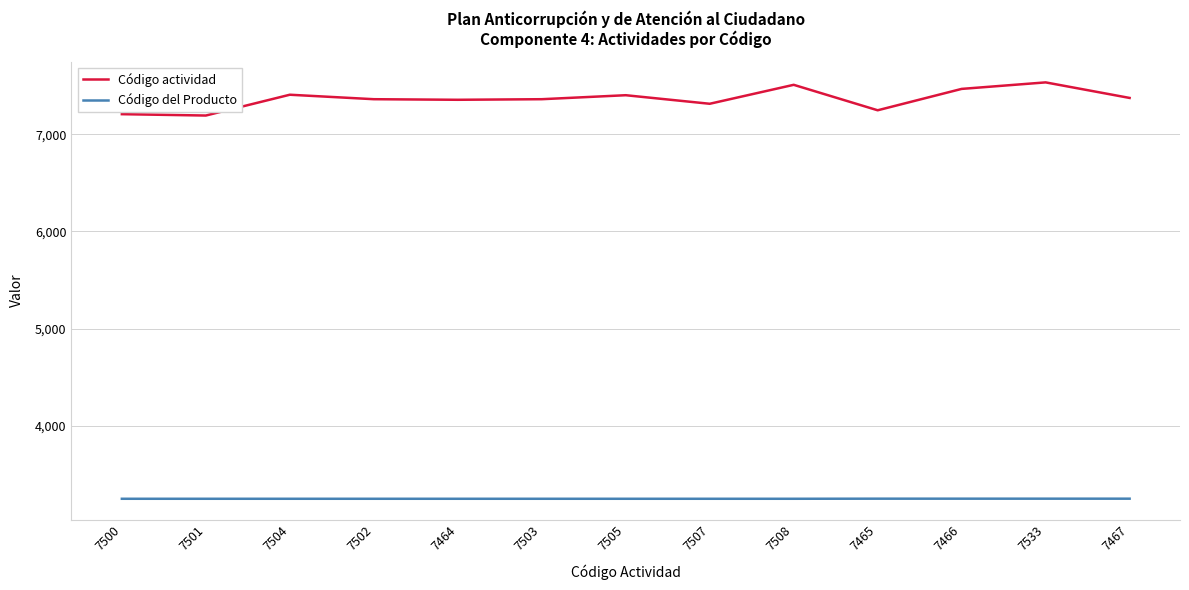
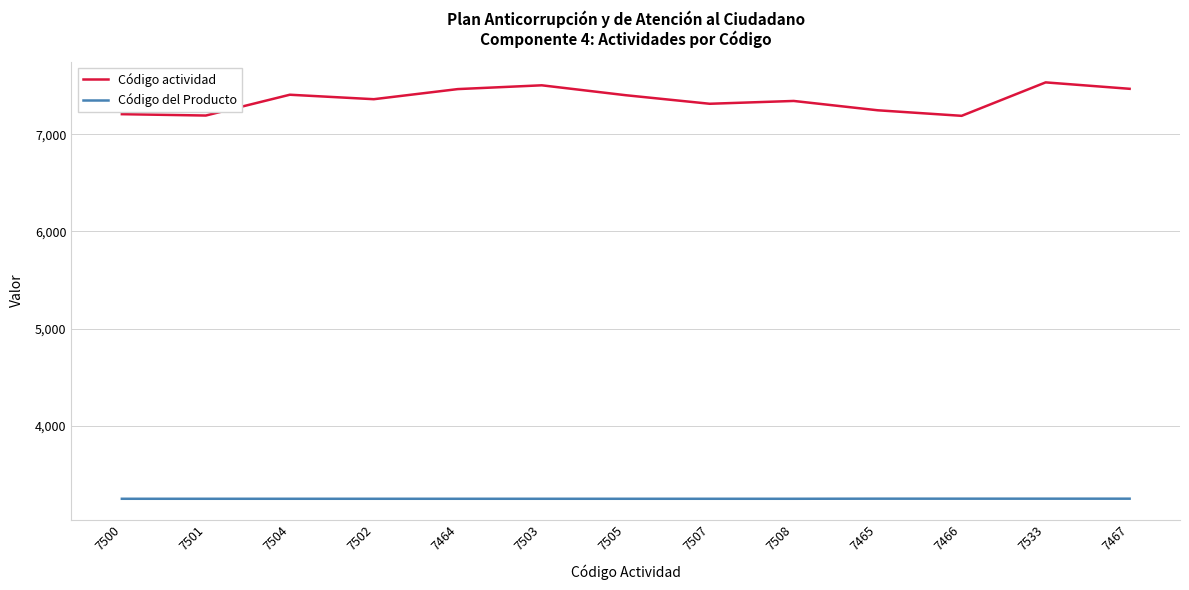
  {
    "Código actividad": {
      "7500": "7,200",
      "7501": "7,200",
      "7504": "7,400",
      "7502": "7,400",
-     "7464": "7,400",
-     "7503": "7,400",
+     "7464": "7,500",
+     "7503": "7,500",
      "7505": "7,400",
      "7507": "7,300",
-     "7508": "7,500",
+     "7508": "7,300",
      "7465": "7,200",
-     "7466": "7,500",
+     "7466": "7,200",
      "7533": "7,500",
-     "7467": "7,400"
+     "7467": "7,500"
    },
    "Código del Producto": {
      "7500": "3,200",
      "7501": "3,200",
      "7504": "3,200",
      "7502": "3,200",
      "7464": "3,200",
      "7503": "3,200",
      "7505": "3,200",
      "7507": "3,200",
      "7508": "3,200",
      "7465": "3,300",
      "7466": "3,300",
      "7533": "3,300",
      "7467": "3,300"
    }
  }
